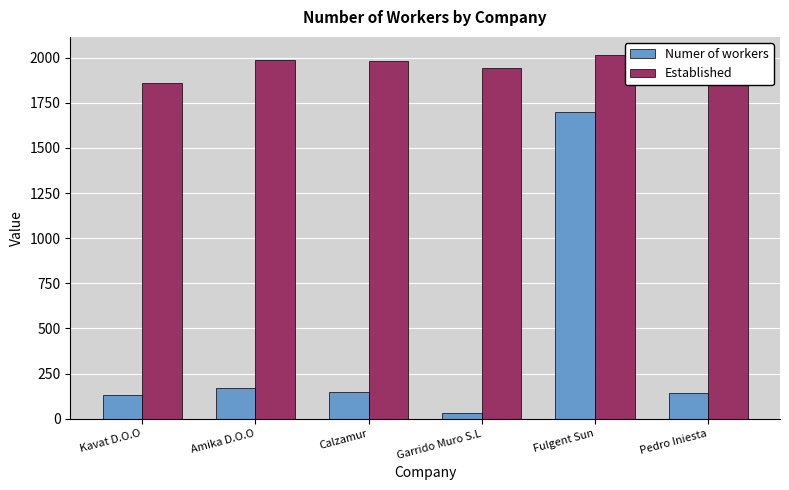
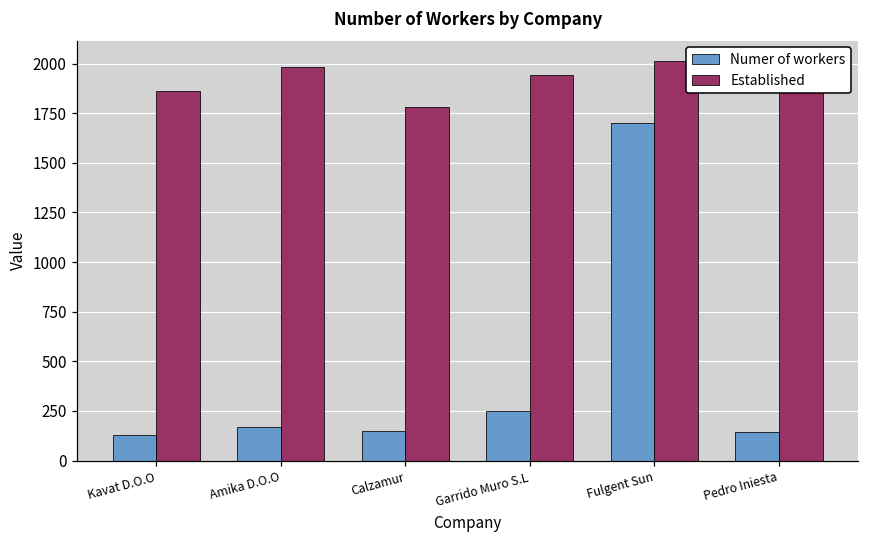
  {
    "Numer of workers": {
      "Kavat D.O.O": 130,
      "Amika D.O.O": 170,
      "Calzamur": 150,
-     "Garrido Muro S.L": 30,
+     "Garrido Muro S.L": 250,
      "Fulgent Sun": 1700,
      "Pedro Iniesta": 140
    },
    "Established": {
      "Kavat D.O.O": 1860,
      "Amika D.O.O": 1990,
-     "Calzamur": 1980,
+     "Calzamur": 1780,
      "Garrido Muro S.L": 1940,
      "Fulgent Sun": 2020
    }
  }
